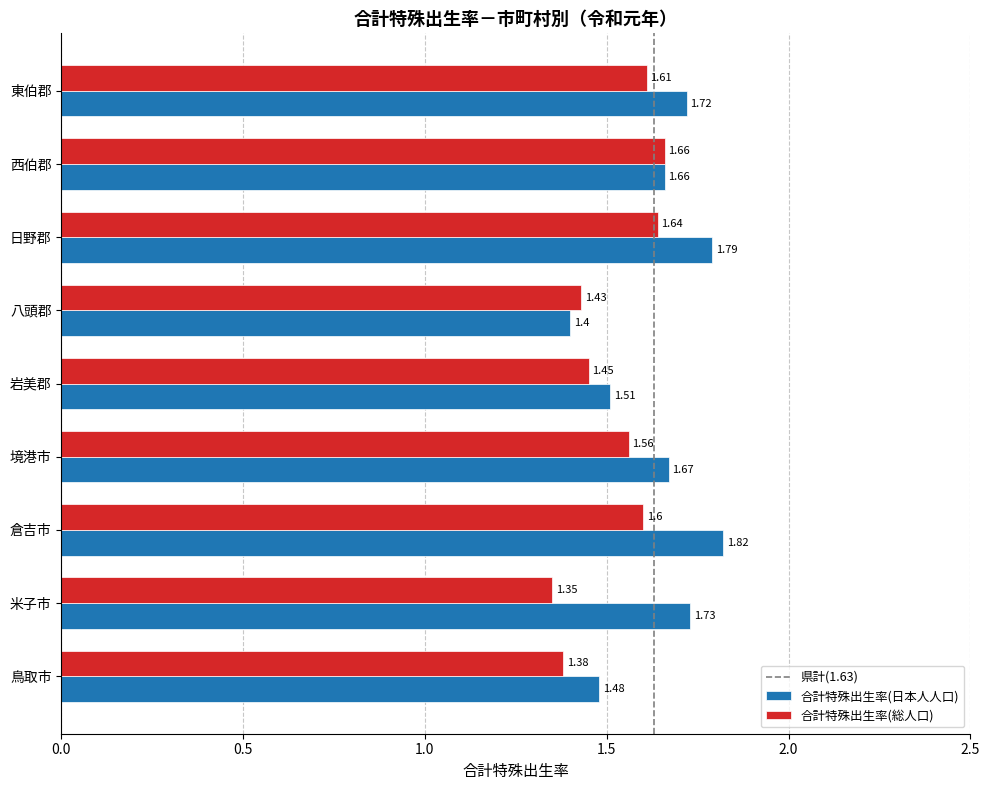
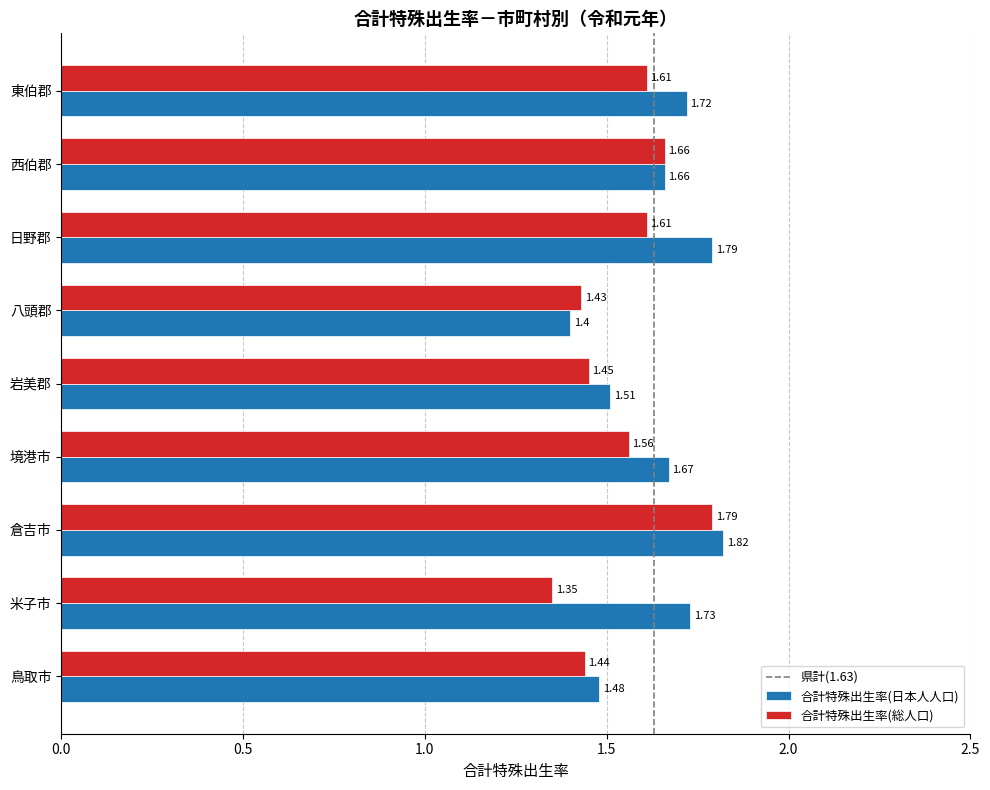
  {
    "合計特殊出生率(日本人人口)": {
      "東伯郡": 1.72,
      "西伯郡": 1.66,
      "日野郡": 1.79,
      "八頭郡": 1.4,
      "岩美郡": 1.51,
      "境港市": 1.67,
      "倉吉市": 1.82,
      "米子市": 1.73,
      "鳥取市": 1.48
    },
    "合計特殊出生率(総人口)": {
      "東伯郡": 1.61,
      "西伯郡": 1.66,
-     "日野郡": 1.64,
+     "日野郡": 1.61,
      "八頭郡": 1.43,
      "岩美郡": 1.45,
      "境港市": 1.56,
-     "倉吉市": 1.6,
+     "倉吉市": 1.79,
      "米子市": 1.35,
-     "鳥取市": 1.38
+     "鳥取市": 1.44
    }
  }
